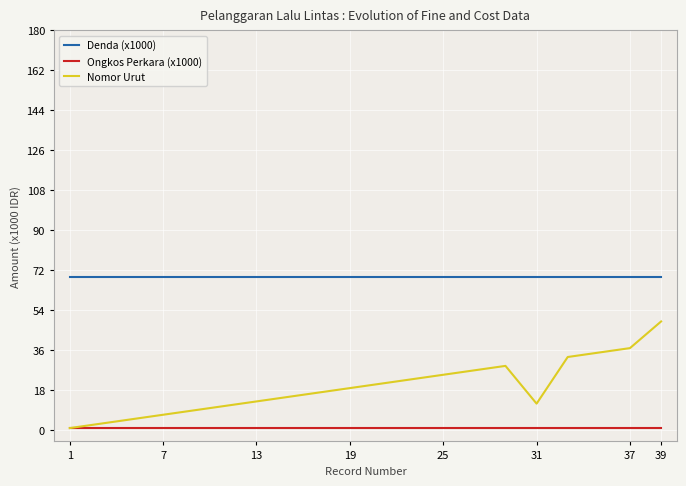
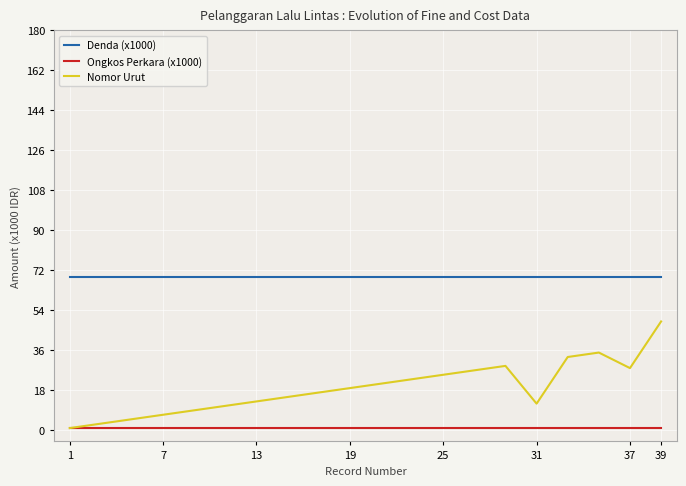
  {
    "Denda (x1000)": {
      "1": 69,
      "7": 69,
      "13": 69,
      "19": 69,
      "25": 69,
      "31": 69,
      "37": 69,
      "39": 69
    },
    "Ongkos Perkara (x1000)": {
      "7": 1,
      "13": 1,
      "19": 1,
      "25": 1,
      "31": 1,
      "37": 1,
      "39": 1
    },
    "Nomor Urut": {
      "7": 7,
      "13": 13,
      "19": 19,
      "25": 25,
      "31": 12,
-     "37": 37,
+     "37": 28,
      "39": 49
    }
  }
